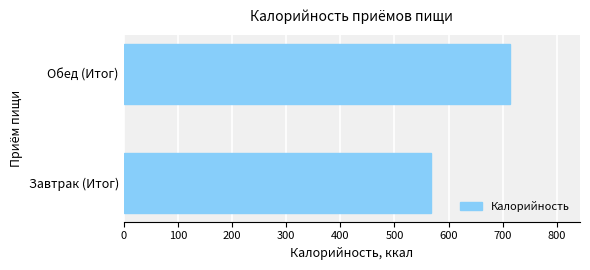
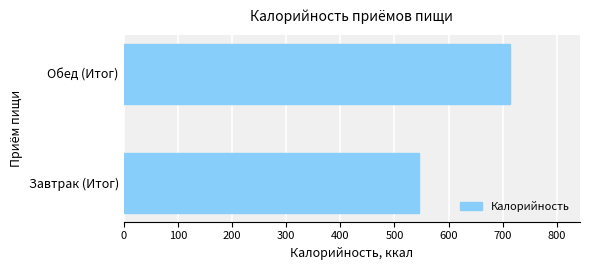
  {
    "Обед (Итог)": 710,
-   "Завтрак (Итог)": 570
+   "Завтрак (Итог)": 540
  }
